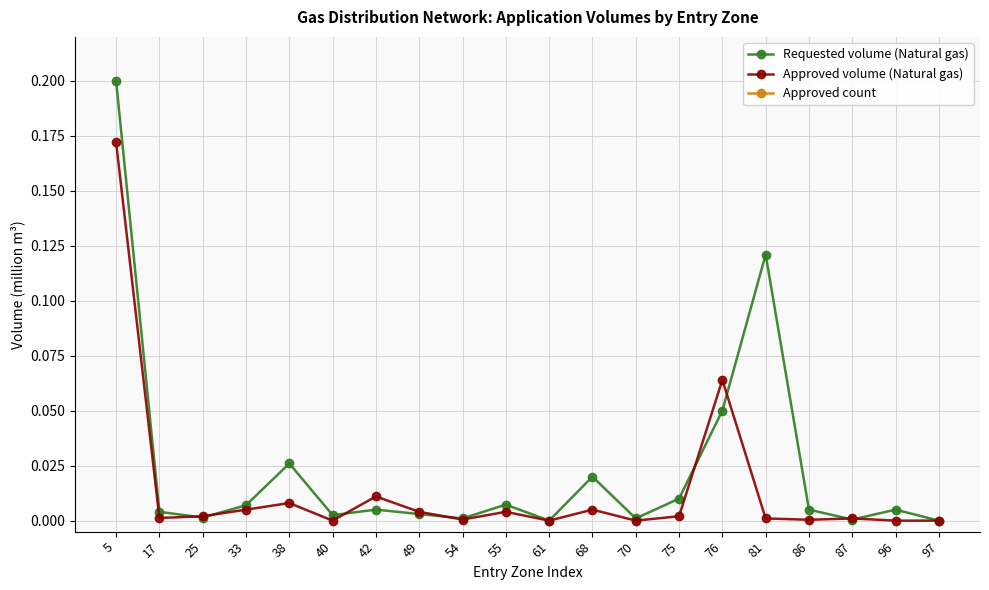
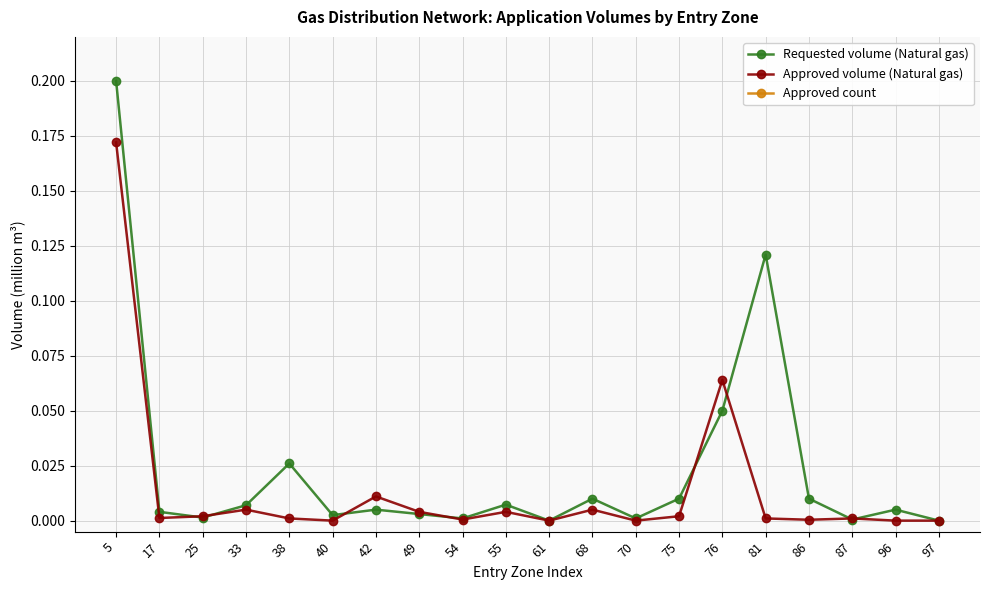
  {
    "Requested volume (Natural gas)": {
      "5": 0.200,
      "17": 0.004,
      "33": 0.007,
      "38": 0.026,
      "40": 0.003,
      "42": 0.005,
      "55": 0.007,
-     "68": 0.02,
+     "68": 0.01,
      "75": 0.010,
      "76": 0.050,
      "81": 0.121,
-     "86": 0.005,
+     "86": 0.010,
      "96": 0.005
    },
    "Approved volume (Natural gas)": {
      "5": 0.172,
      "17": 0.001,
      "33": 0.005,
-     "38": 0.008,
+     "38": 0.001,
      "40": 0.000,
      "42": 0.011,
      "55": 0.004,
      "68": 0.005,
      "75": 0.002,
      "76": 0.064,
      "81": 0.001,
      "86": 0.000,
      "96": 0.000
    }
  }
